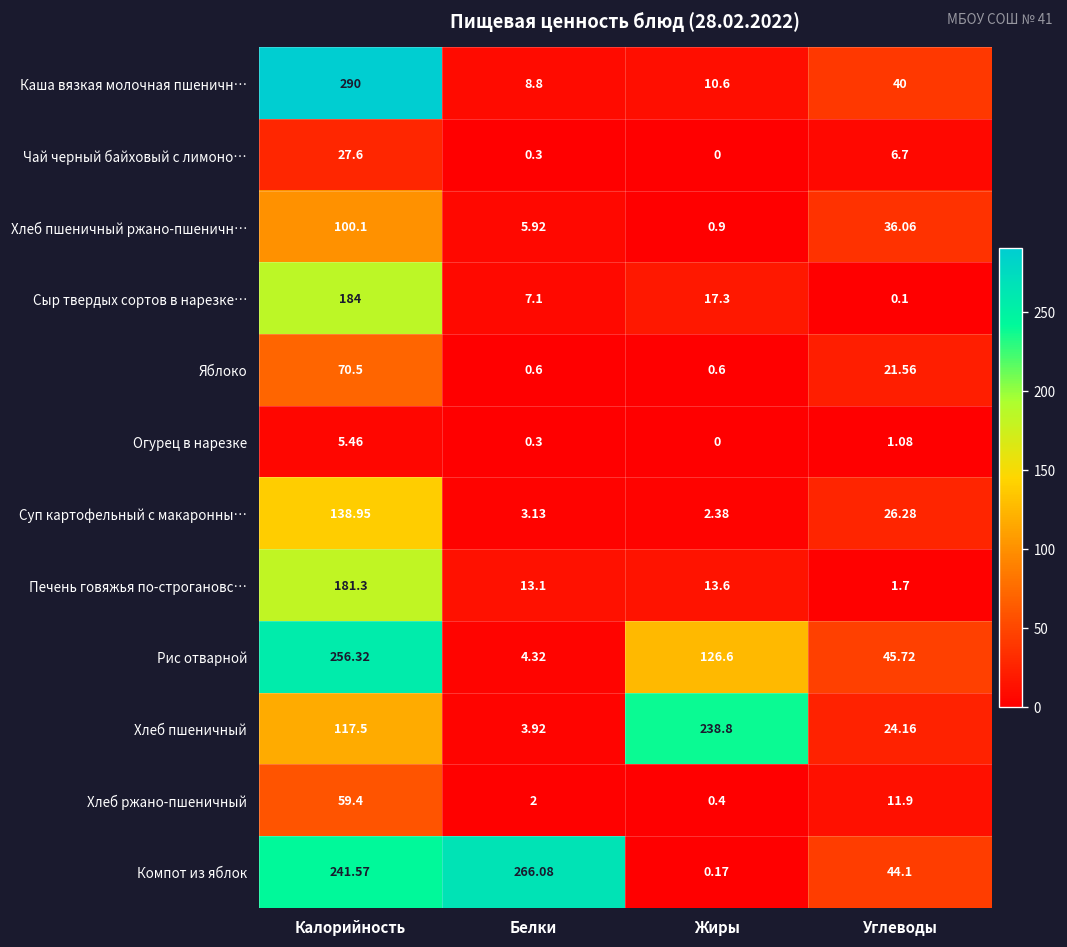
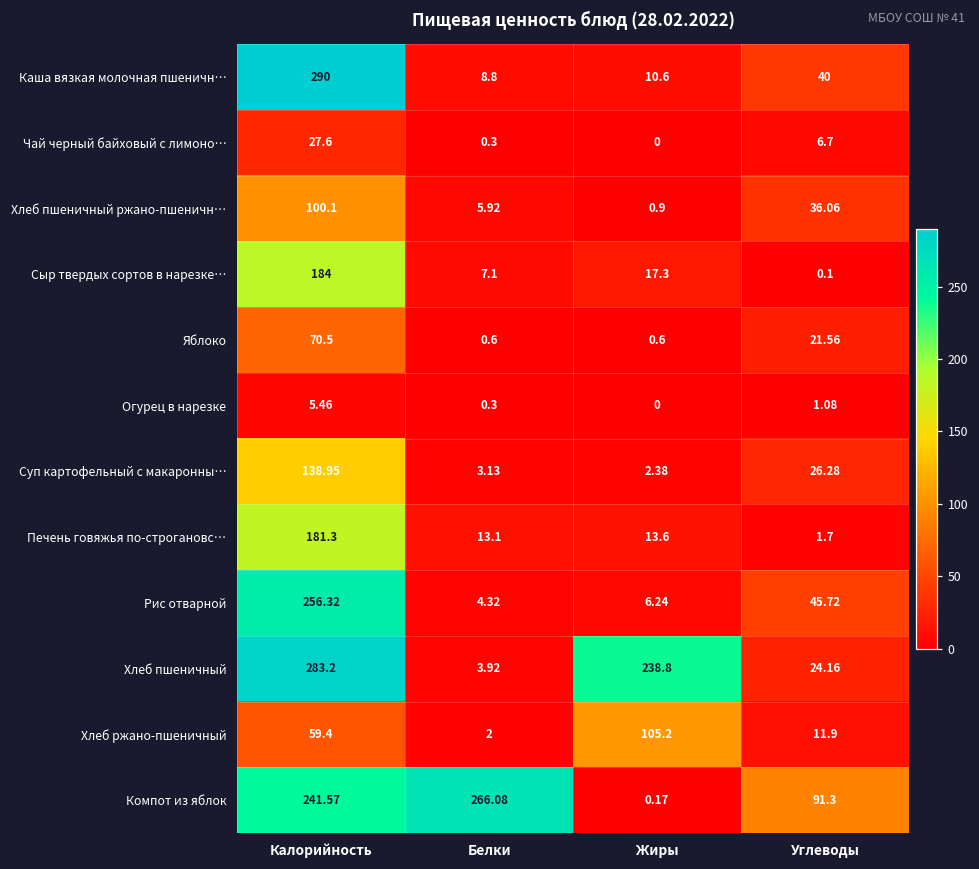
  {
    "Каша вязкая молочная пшеничн…": {
      "Калорийность": 290,
      "Белки": 8.8,
      "Жиры": 10.6,
      "Углеводы": 40
    },
    "Чай черный байховый с лимоно…": {
      "Калорийность": 27.6,
      "Белки": 0.3,
      "Жиры": 0,
      "Углеводы": 6.7
    },
    "Хлеб пшеничный ржано-пшеничн…": {
      "Калорийность": 100.1,
      "Белки": 5.92,
      "Жиры": 0.9,
      "Углеводы": 36.06
    },
    "Сыр твердых сортов в нарезке…": {
      "Калорийность": 184,
      "Белки": 7.1,
      "Жиры": 17.3,
      "Углеводы": 0.1
    },
    "Яблоко": {
      "Калорийность": 70.5,
      "Белки": 0.6,
      "Жиры": 0.6,
      "Углеводы": 21.56
    },
    "Огурец в нарезке": {
      "Калорийность": 5.46,
      "Белки": 0.3,
      "Жиры": 0,
      "Углеводы": 1.08
    },
    "Суп картофельный с макаронны…": {
      "Калорийность": 138.95,
      "Белки": 3.13,
      "Жиры": 2.38,
      "Углеводы": 26.28
    },
    "Печень говяжья по-строгановс…": {
      "Калорийность": 181.3,
      "Белки": 13.1,
      "Жиры": 13.6,
      "Углеводы": 1.7
    },
    "Рис отварной": {
      "Калорийность": 256.32,
      "Белки": 4.32,
-     "Жиры": 126.6,
+     "Жиры": 6.24,
      "Углеводы": 45.72
    },
    "Хлеб пшеничный": {
-     "Калорийность": 117.5,
+     "Калорийность": 283.2,
      "Белки": 3.92,
      "Жиры": 238.8,
      "Углеводы": 24.16
    },
    "Хлеб ржано-пшеничный": {
      "Калорийность": 59.4,
      "Белки": 2,
-     "Жиры": 0.4,
+     "Жиры": 105.2,
      "Углеводы": 11.9
    },
    "Компот из яблок": {
      "Калорийность": 241.57,
      "Белки": 266.08,
      "Жиры": 0.17,
-     "Углеводы": 44.1
+     "Углеводы": 91.3
    }
  }
